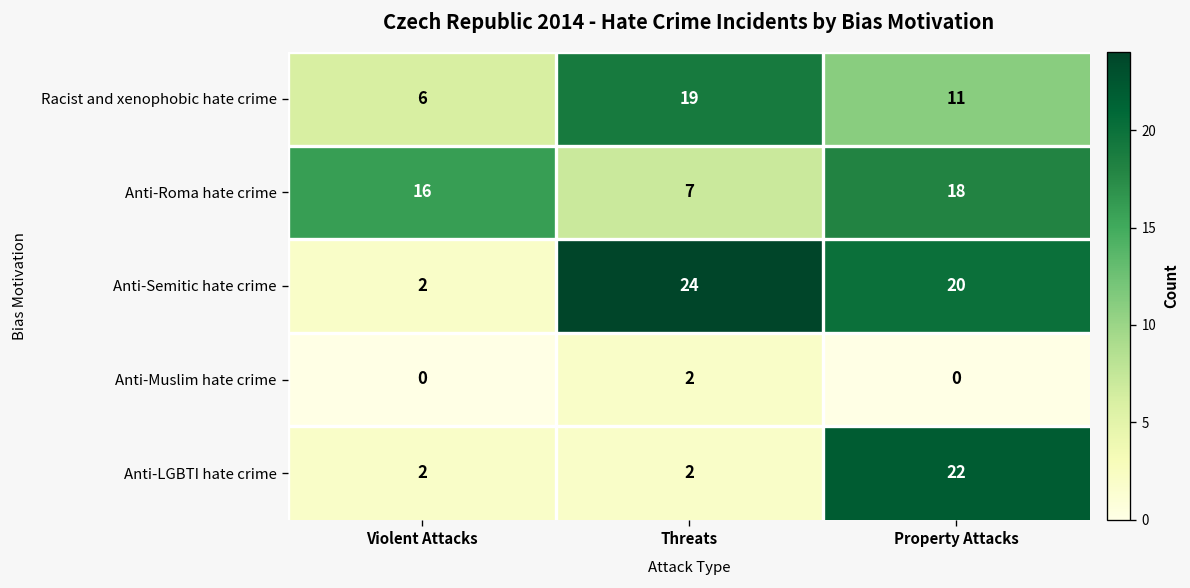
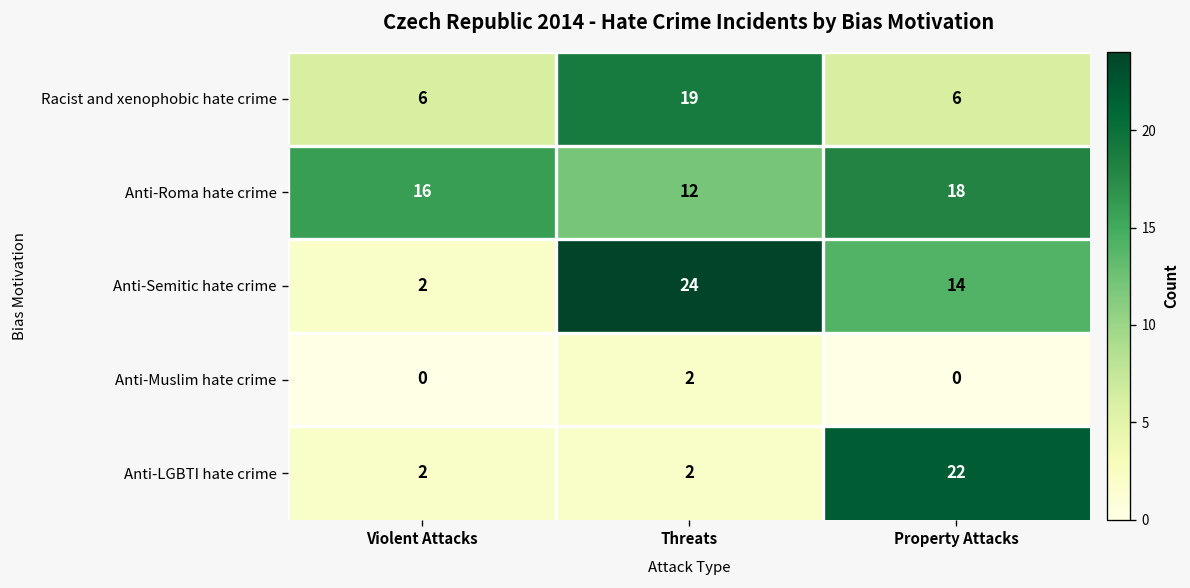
  {
    "Racist and xenophobic hate crime": {
      "Violent Attacks": 6,
      "Threats": 19,
-     "Property Attacks": 11
+     "Property Attacks": 6
    },
    "Anti-Roma hate crime": {
      "Violent Attacks": 16,
-     "Threats": 7,
+     "Threats": 12,
      "Property Attacks": 18
    },
    "Anti-Semitic hate crime": {
      "Violent Attacks": 2,
      "Threats": 24,
-     "Property Attacks": 20
+     "Property Attacks": 14
    },
    "Anti-Muslim hate crime": {
      "Violent Attacks": 0,
      "Threats": 2,
      "Property Attacks": 0
    },
    "Anti-LGBTI hate crime": {
      "Violent Attacks": 2,
      "Threats": 2,
      "Property Attacks": 22
    }
  }
